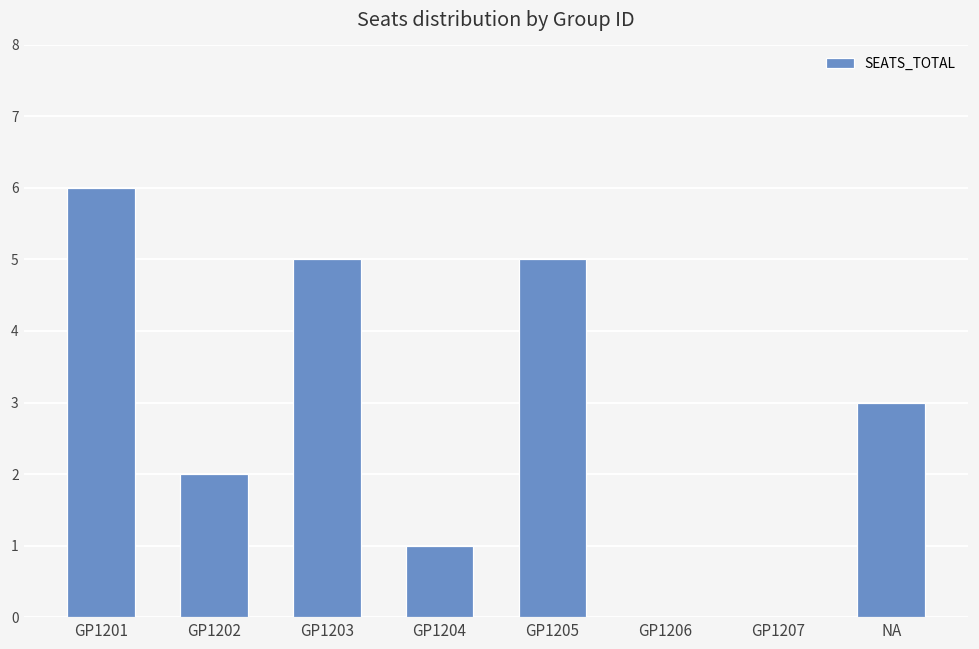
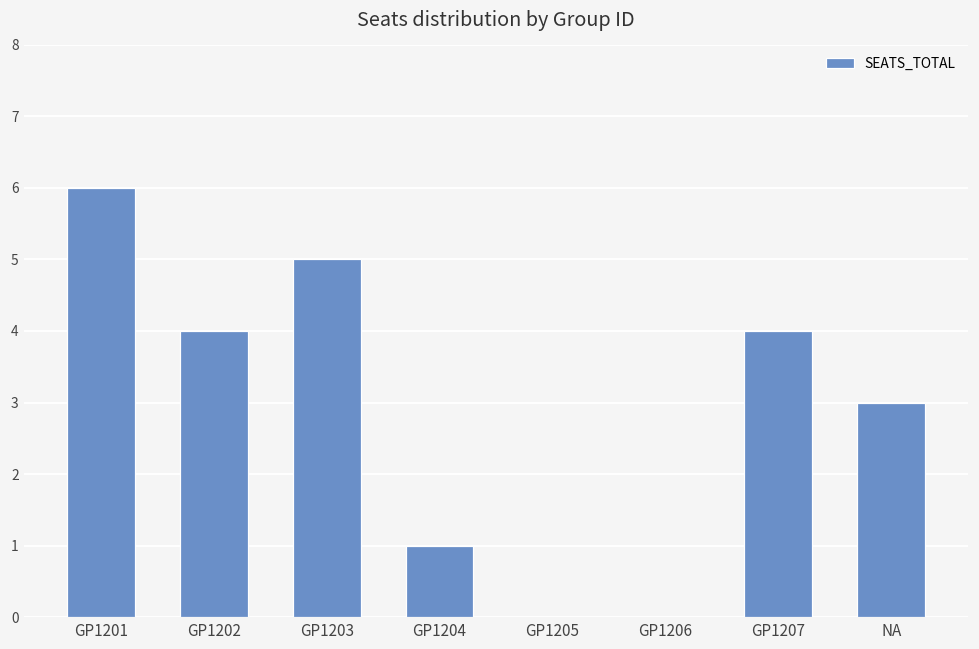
  {
    "GP1201": 6,
-   "GP1202": 2,
+   "GP1202": 4,
    "GP1203": 5,
    "GP1204": 1,
-   "GP1205": 5,
+   "GP1205": 0,
    "GP1206": 0,
-   "GP1207": 0,
+   "GP1207": 4,
    "NA": 3
  }
